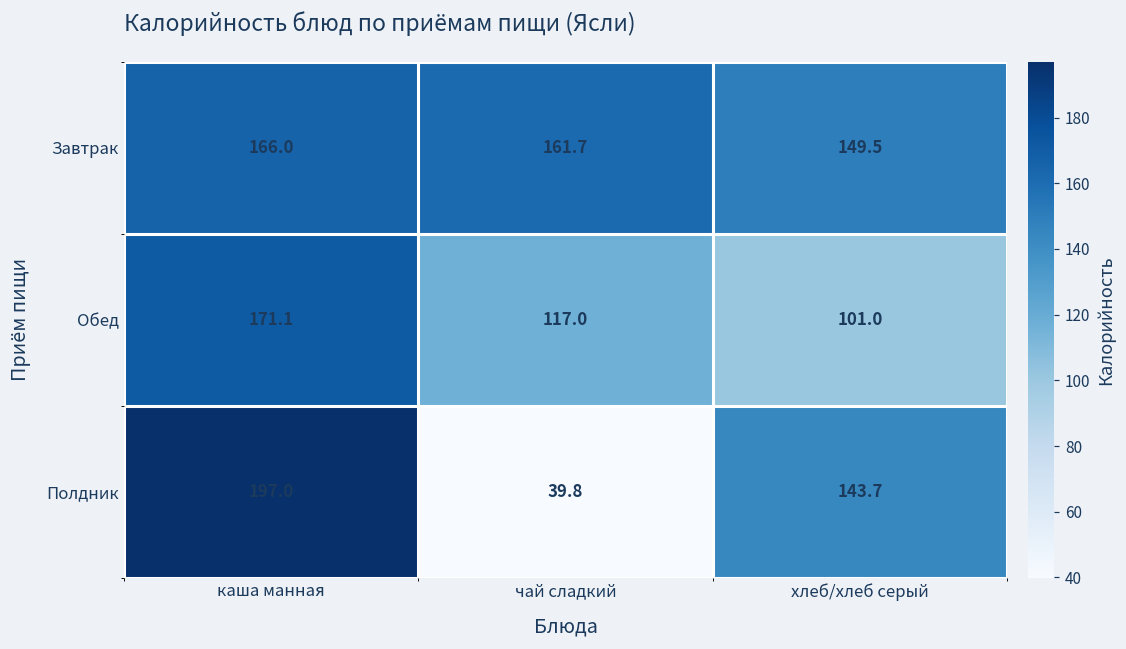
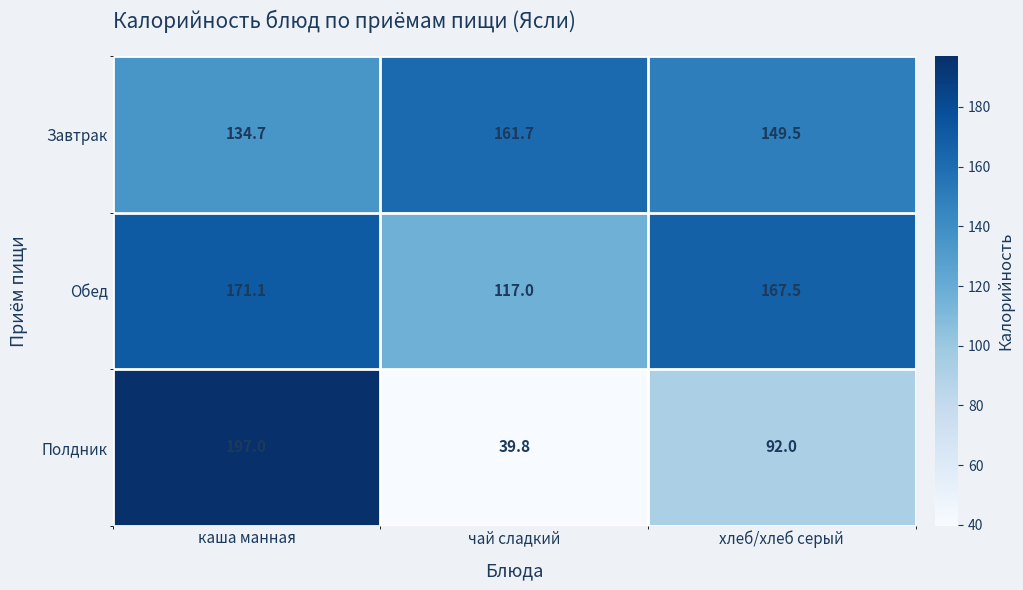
  {
    "Завтрак": {
-     "каша манная": 166.0,
+     "каша манная": 134.7,
      "чай сладкий": 161.7,
      "хлеб/хлеб серый": 149.5
    },
    "Обед": {
      "каша манная": 171.1,
      "чай сладкий": 117.0,
-     "хлеб/хлеб серый": 101.0
+     "хлеб/хлеб серый": 167.5
    },
    "Полдник": {
      "чай сладкий": 39.8,
-     "хлеб/хлеб серый": 143.7
+     "хлеб/хлеб серый": 92.0
    }
  }
